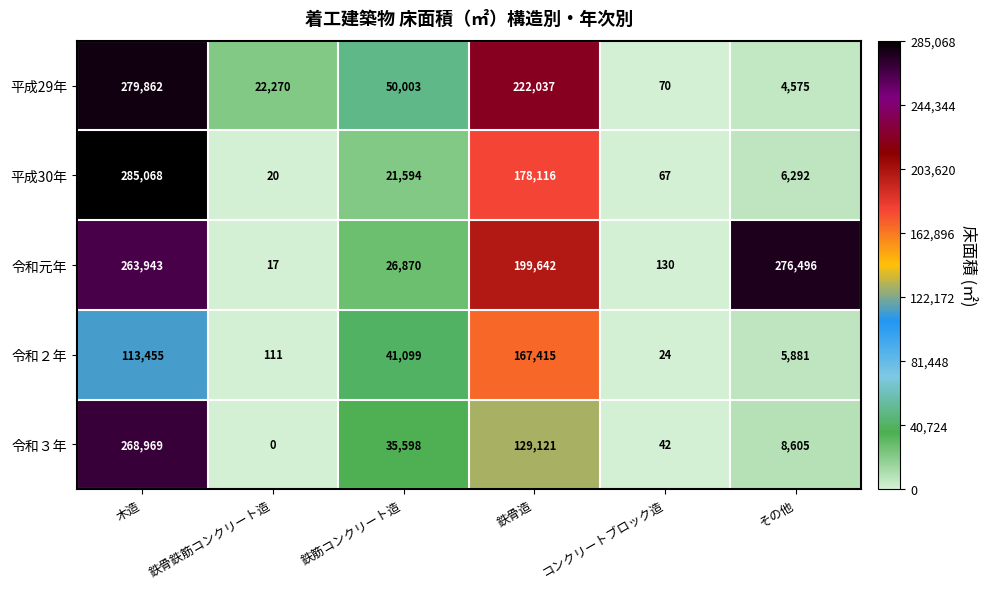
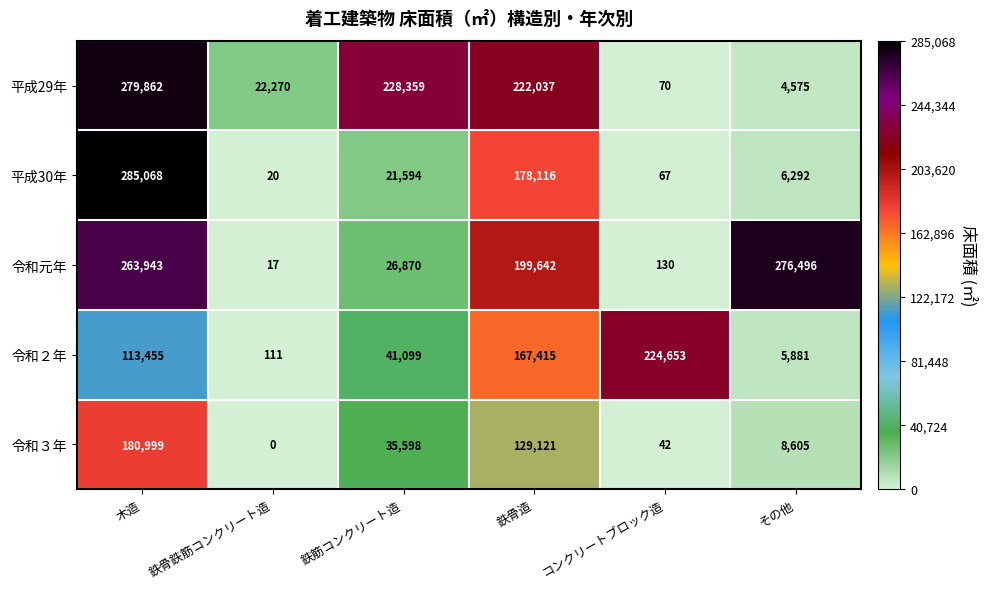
  {
    "平成29年": {
      "木造": "279,862",
      "鉄骨鉄筋コンクリート造": "22,270",
-     "鉄筋コンクリート造": "50,003",
+     "鉄筋コンクリート造": "228,359",
      "鉄骨造": "222,037",
      "コンクリートブロック造": "70",
      "その他": "4,575"
    },
    "平成30年": {
      "木造": "285,068",
      "鉄骨鉄筋コンクリート造": "20",
      "鉄筋コンクリート造": "21,594",
      "鉄骨造": "178,116",
      "コンクリートブロック造": "67",
      "その他": "6,292"
    },
    "令和元年": {
      "木造": "263,943",
      "鉄骨鉄筋コンクリート造": "17",
      "鉄筋コンクリート造": "26,870",
      "鉄骨造": "199,642",
      "コンクリートブロック造": "130",
      "その他": "276,496"
    },
    "令和２年": {
      "木造": "113,455",
      "鉄骨鉄筋コンクリート造": "111",
      "鉄筋コンクリート造": "41,099",
      "鉄骨造": "167,415",
-     "コンクリートブロック造": "24",
+     "コンクリートブロック造": "224,653",
      "その他": "5,881"
    },
    "令和３年": {
-     "木造": "268,969",
+     "木造": "180,999",
      "鉄骨鉄筋コンクリート造": "0",
      "鉄筋コンクリート造": "35,598",
      "鉄骨造": "129,121",
      "コンクリートブロック造": "42",
      "その他": "8,605"
    }
  }
